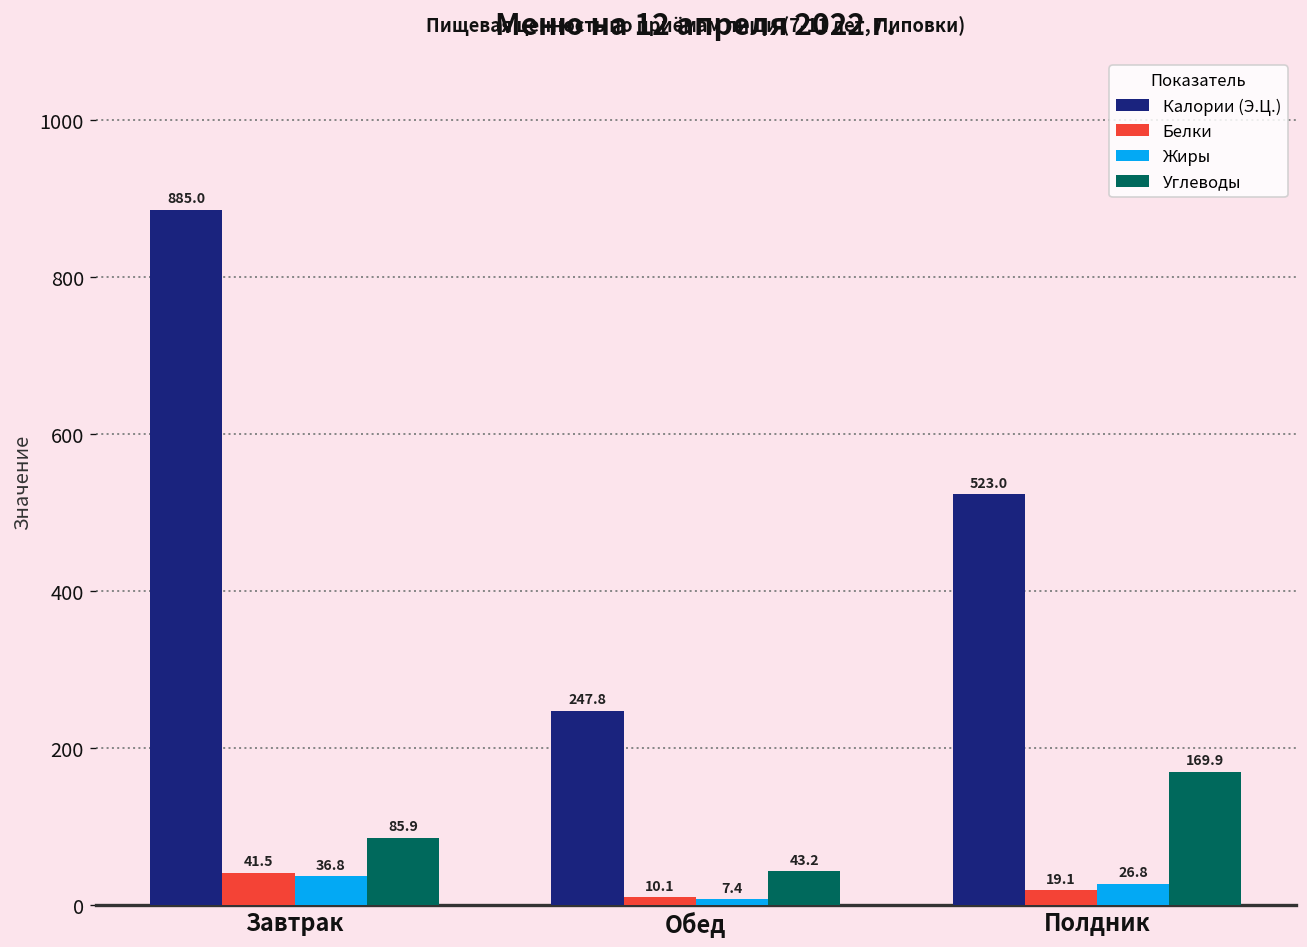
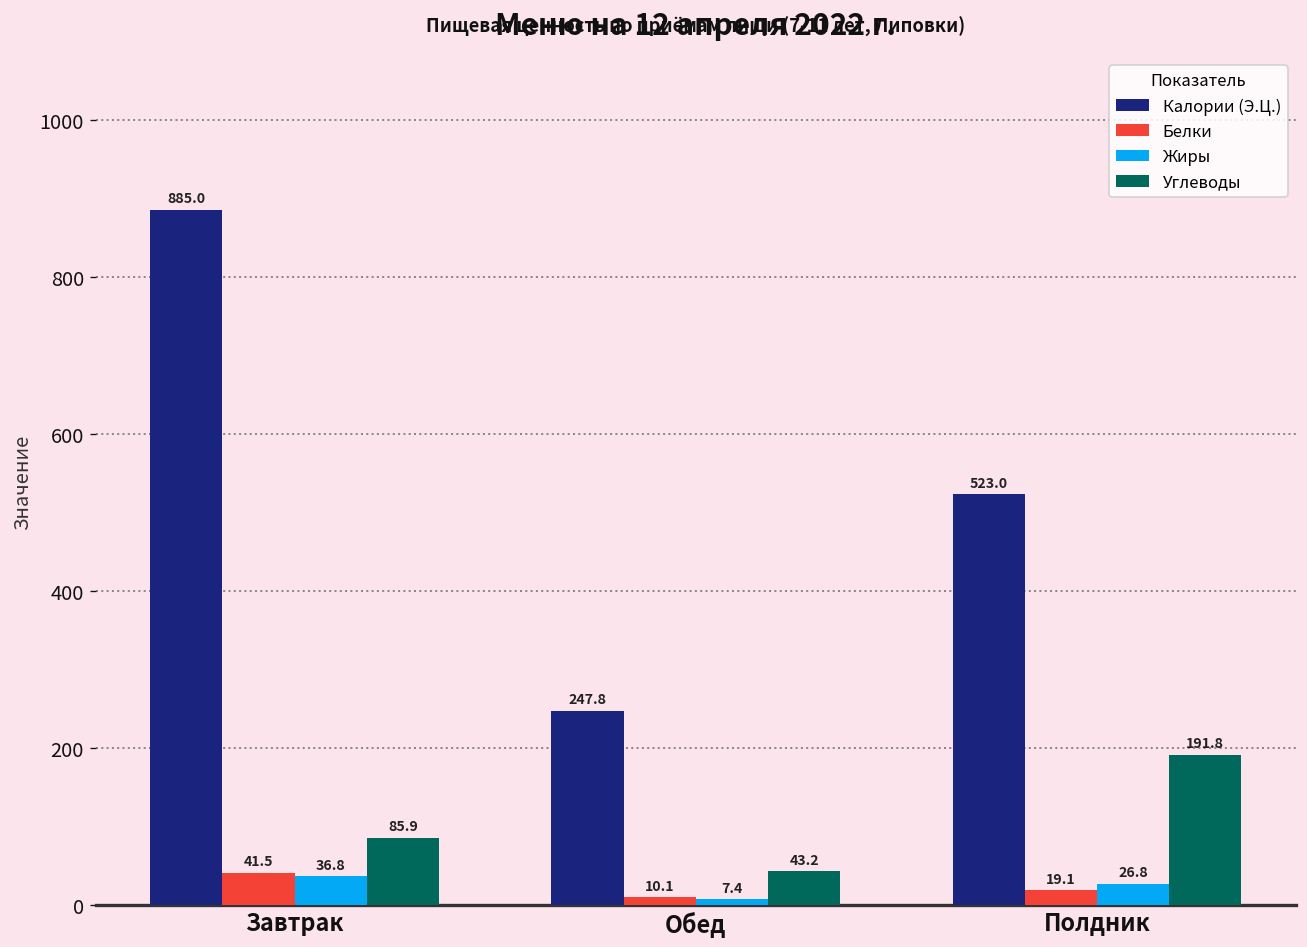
  {
    "Калории (Э.Ц.)": {
      "Завтрак": 885.0,
      "Обед": 247.8,
      "Полдник": 523.0
    },
    "Белки": {
      "Завтрак": 41.5,
      "Обед": 10.1,
      "Полдник": 19.1
    },
    "Жиры": {
      "Завтрак": 36.8,
      "Обед": 7.4,
      "Полдник": 26.8
    },
    "Углеводы": {
      "Завтрак": 85.9,
      "Обед": 43.2,
-     "Полдник": 169.9
+     "Полдник": 191.8
    }
  }
